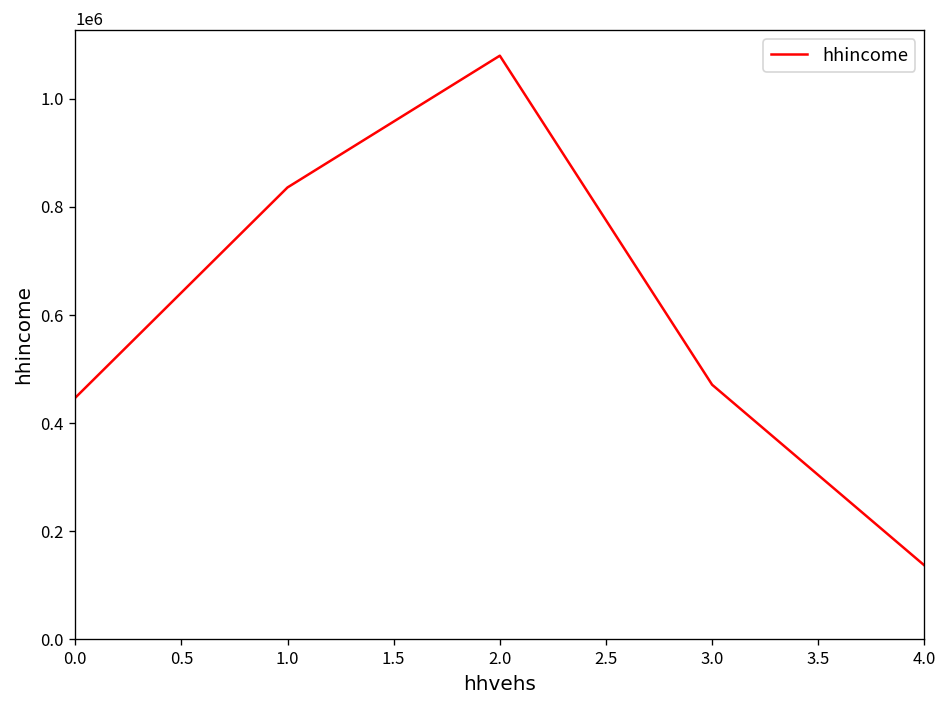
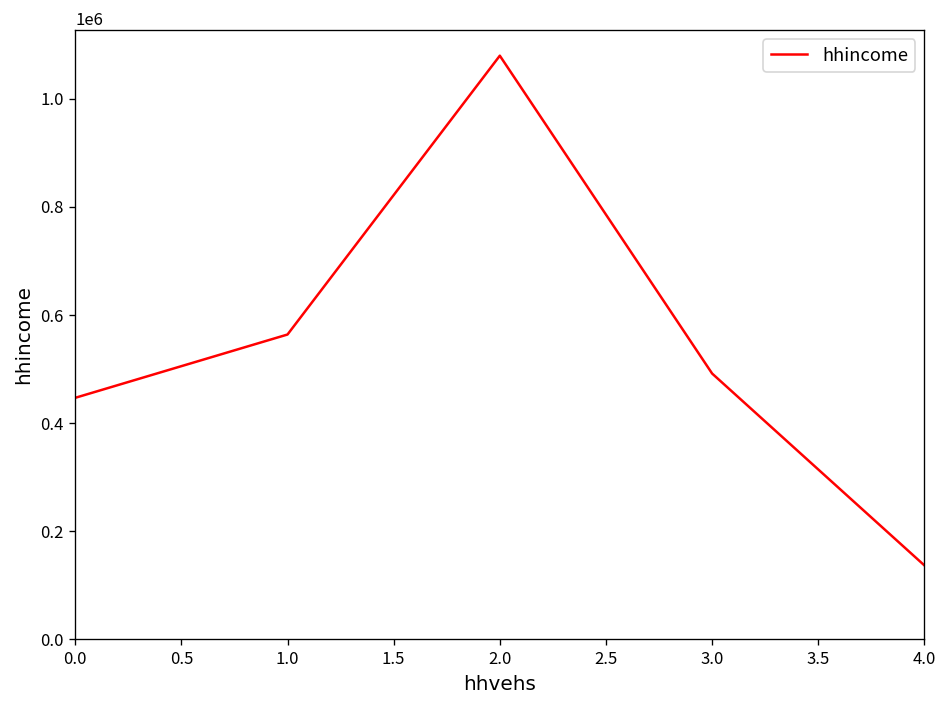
  {
    "0.0": 450000,
-   "1.0": 840000,
+   "1.0": 560000,
    "2.0": 1080000,
-   "3.0": 470000,
+   "3.0": 490000,
    "4.0": 140000
  }
